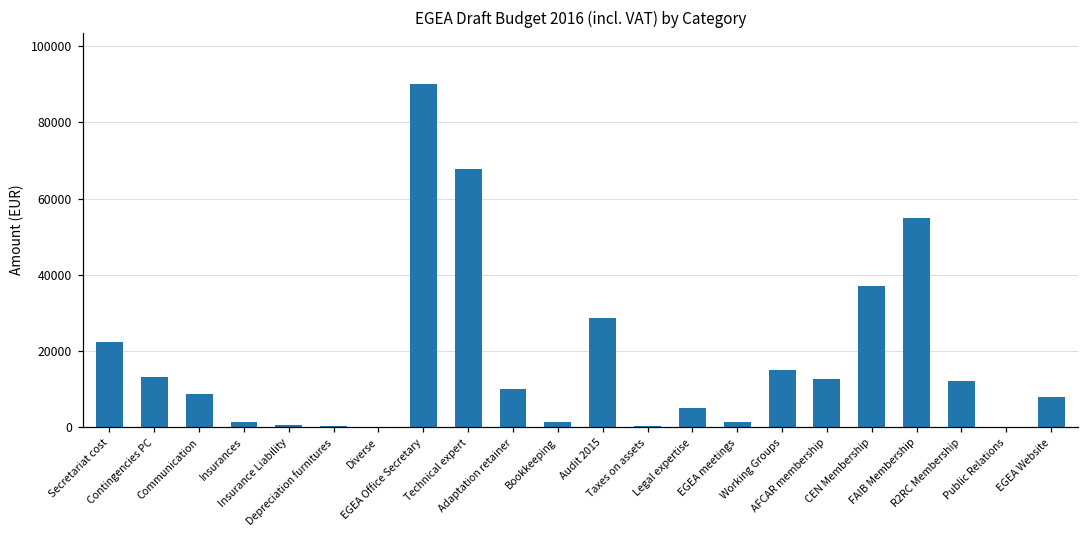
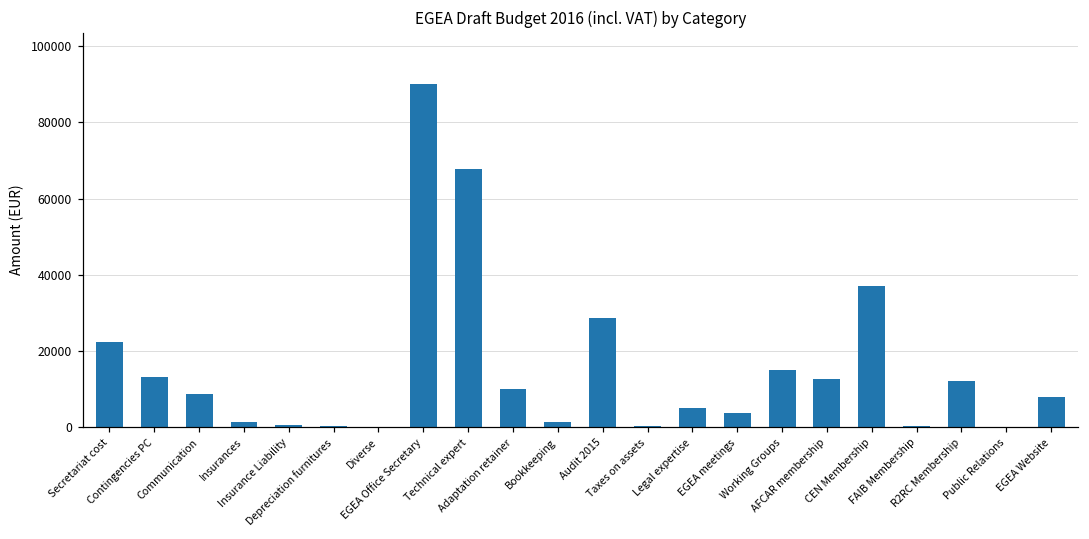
  {
    "Secretariat cost": 22000,
    "Contingencies PC": 13000,
    "Communication": 9000,
    "Insurances": 1000,
    "Diverse": 0,
    "EGEA Office Secretary": 90000,
    "Technical expert": 68000,
    "Adaptation retainer": 10000,
    "Bookkeeping": 1000,
    "Audit 2015": 29000,
    "Legal expertise": 5000,
-   "EGEA meetings": 1000,
+   "EGEA meetings": 4000,
    "Working Groups": 15000,
    "AFCAR membership": 13000,
    "CEN Membership": 37000,
-   "FAIB Membership": 55000,
+   "FAIB Membership": 0,
    "R2RC Membership": 12000,
    "Public Relations": 0,
    "EGEA Website": 8000
  }
